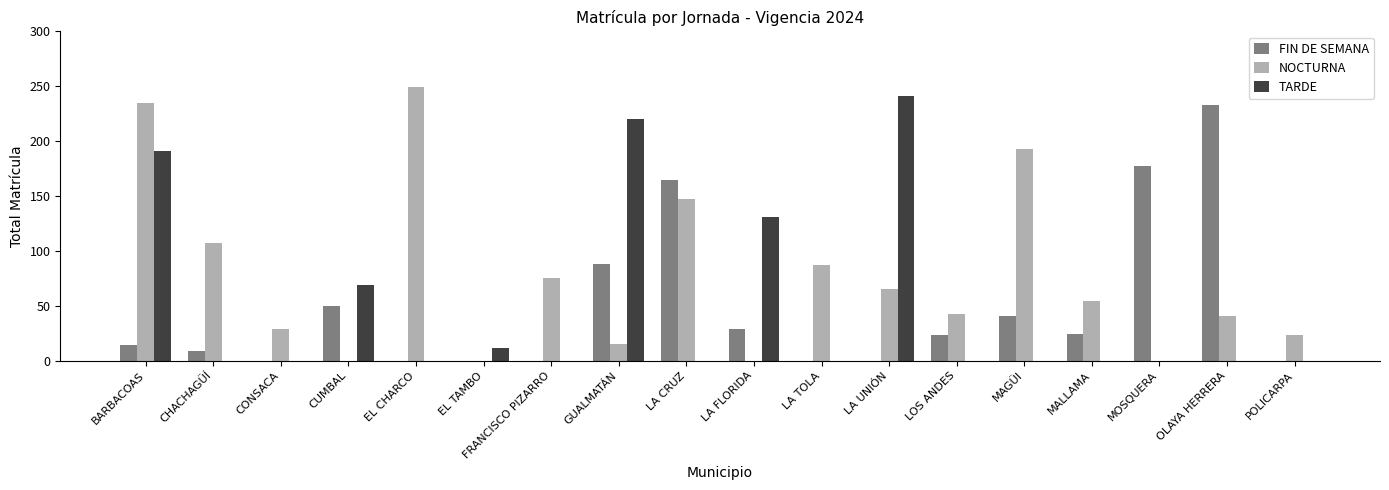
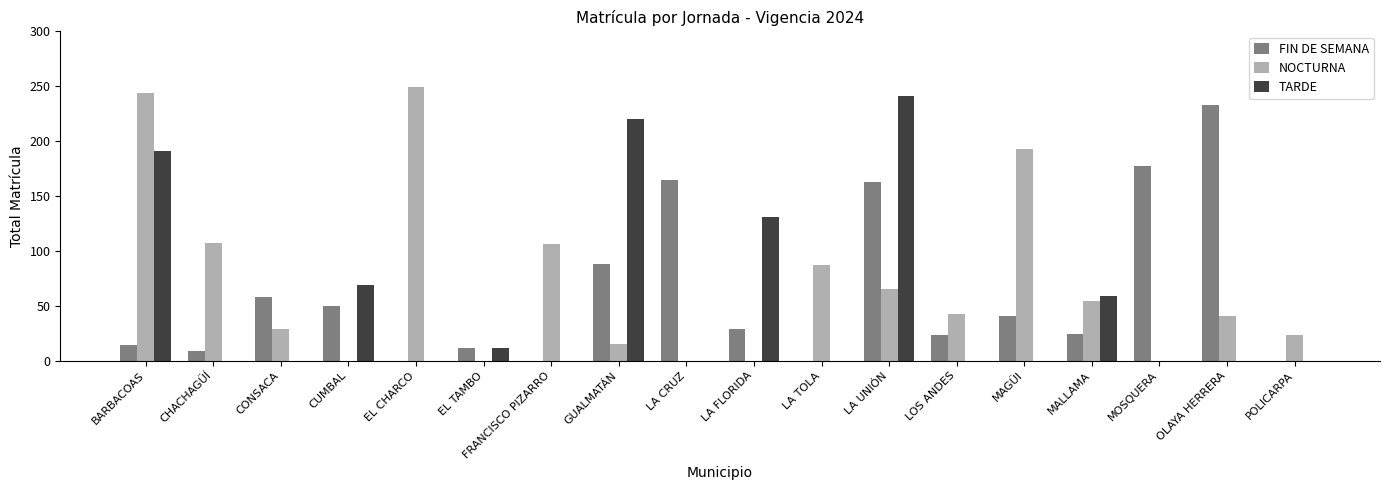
  {
    "FIN DE SEMANA": {
      "BARBACOAS": 14,
      "CHACHAGÜÍ": 9,
-     "CONSACA": 0,
+     "CONSACA": 58,
      "CUMBAL": 50,
      "EL CHARCO": 0,
-     "EL TAMBO": 0,
+     "EL TAMBO": 12,
      "FRANCISCO PIZARRO": 0,
      "GUALMATÁN": 88,
      "LA CRUZ": 165,
      "LA FLORIDA": 29,
      "LA TOLA": 0,
-     "LA UNIÓN": 0,
+     "LA UNIÓN": 163,
      "LOS ANDES": 23,
      "MAGÜI": 41,
      "MALLAMA": 24,
      "MOSQUERA": 177,
      "OLAYA HERRERA": 233,
      "POLICARPA": 0
    },
    "NOCTURNA": {
-     "BARBACOAS": 235,
+     "BARBACOAS": 244,
      "CHACHAGÜÍ": 107,
      "CONSACA": 29,
      "CUMBAL": 0,
      "EL CHARCO": 249,
      "EL TAMBO": 0,
-     "FRANCISCO PIZARRO": 75,
+     "FRANCISCO PIZARRO": 106,
      "GUALMATÁN": 15,
-     "LA CRUZ": 147,
+     "LA CRUZ": 0,
      "LA FLORIDA": 0,
      "LA TOLA": 87,
      "LA UNIÓN": 65,
      "LOS ANDES": 43,
      "MAGÜI": 193,
      "MALLAMA": 54,
      "MOSQUERA": 0,
      "OLAYA HERRERA": 41,
      "POLICARPA": 23
    },
    "TARDE": {
      "BARBACOAS": 191,
      "CHACHAGÜÍ": 0,
      "CONSACA": 0,
      "CUMBAL": 69,
      "EL CHARCO": 0,
      "EL TAMBO": 12,
      "FRANCISCO PIZARRO": 0,
      "GUALMATÁN": 220,
      "LA CRUZ": 0,
      "LA FLORIDA": 131,
      "LA TOLA": 0,
      "LA UNIÓN": 241,
      "LOS ANDES": 0,
      "MAGÜI": 0,
-     "MALLAMA": 0,
+     "MALLAMA": 59,
      "MOSQUERA": 0,
      "OLAYA HERRERA": 0,
      "POLICARPA": 0
    }
  }
